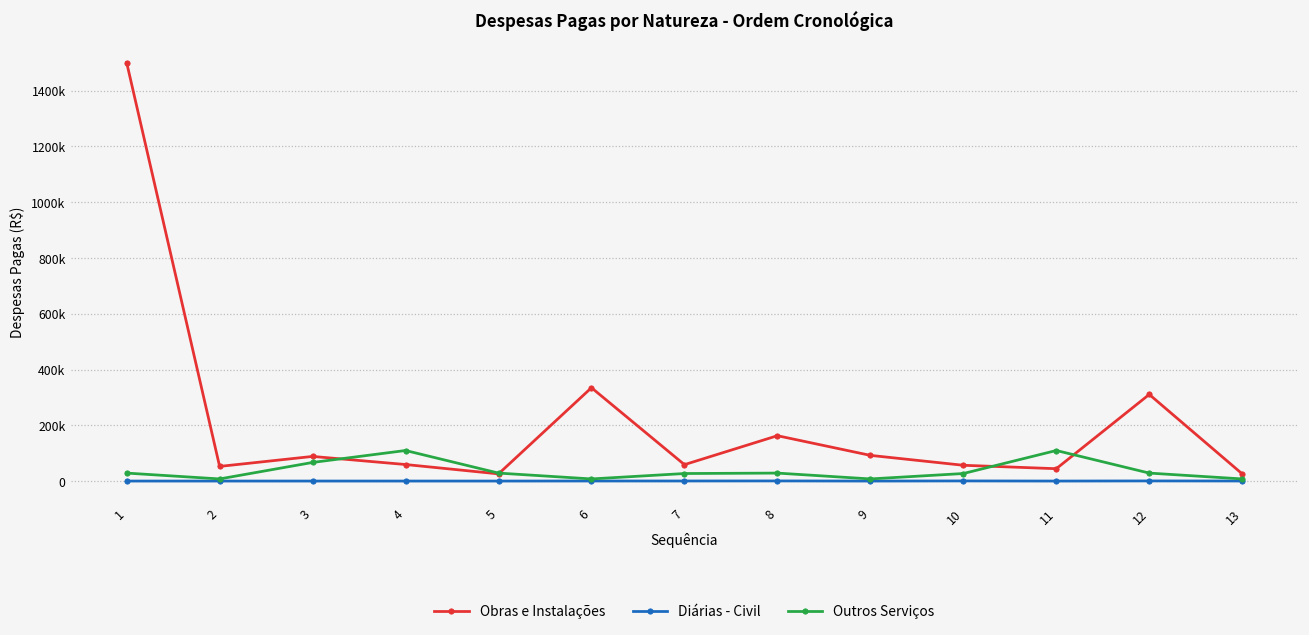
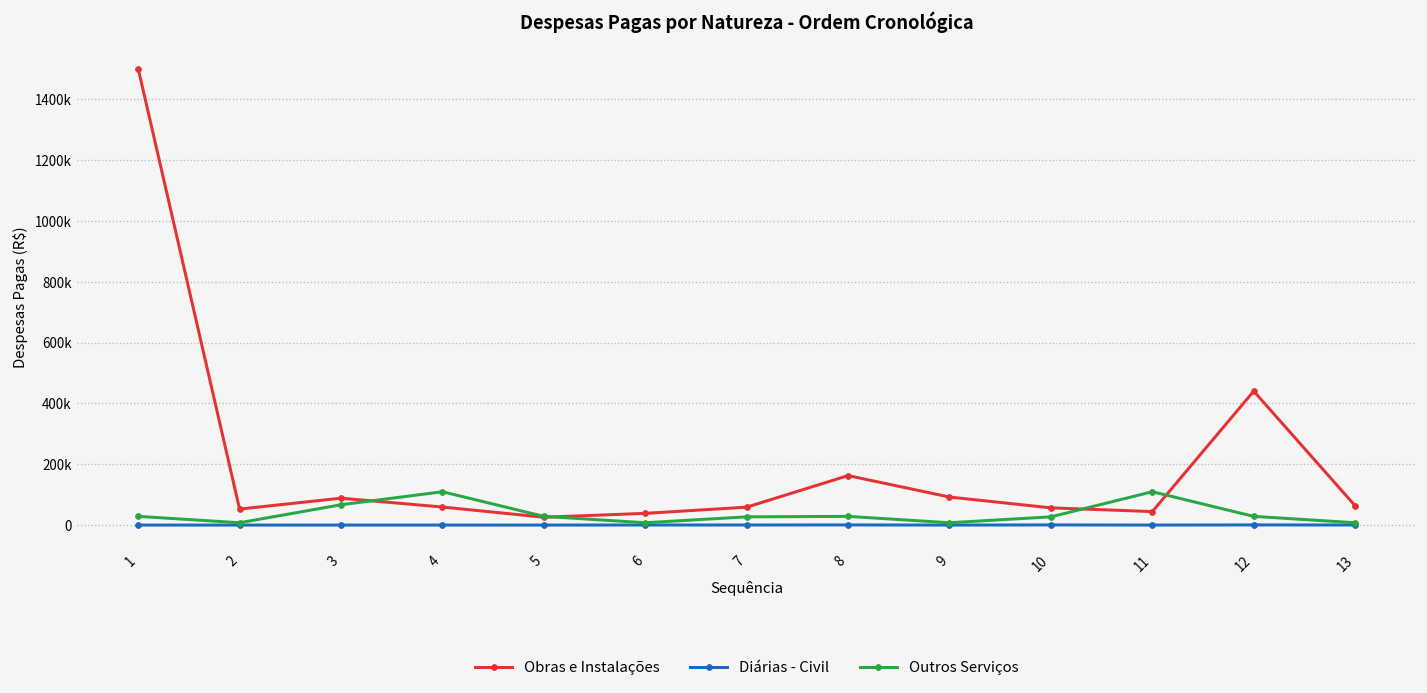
  {
    "Obras e Instalações": {
      "1": 1500000,
      "2": 50000,
      "3": 90000,
      "4": 60000,
-     "6": 330000,
+     "6": 40000,
      "7": 60000,
      "8": 160000,
      "9": 90000,
      "10": 60000,
      "11": 40000,
-     "12": 310000,
-     "13": 30000
+     "12": 440000,
+     "13": 60000
    },
    "Diárias - Civil": {
      "1": 0,
      "3": 0,
      "4": 0,
      "5": 0,
      "7": 0,
      "8": 0,
      "10": 0,
      "11": 0,
      "12": 0
    },
    "Outros Serviços": {
      "1": 30000,
      "3": 70000,
      "4": 110000,
      "7": 30000,
      "8": 30000,
      "10": 30000,
      "11": 110000,
      "12": 30000
    }
  }
